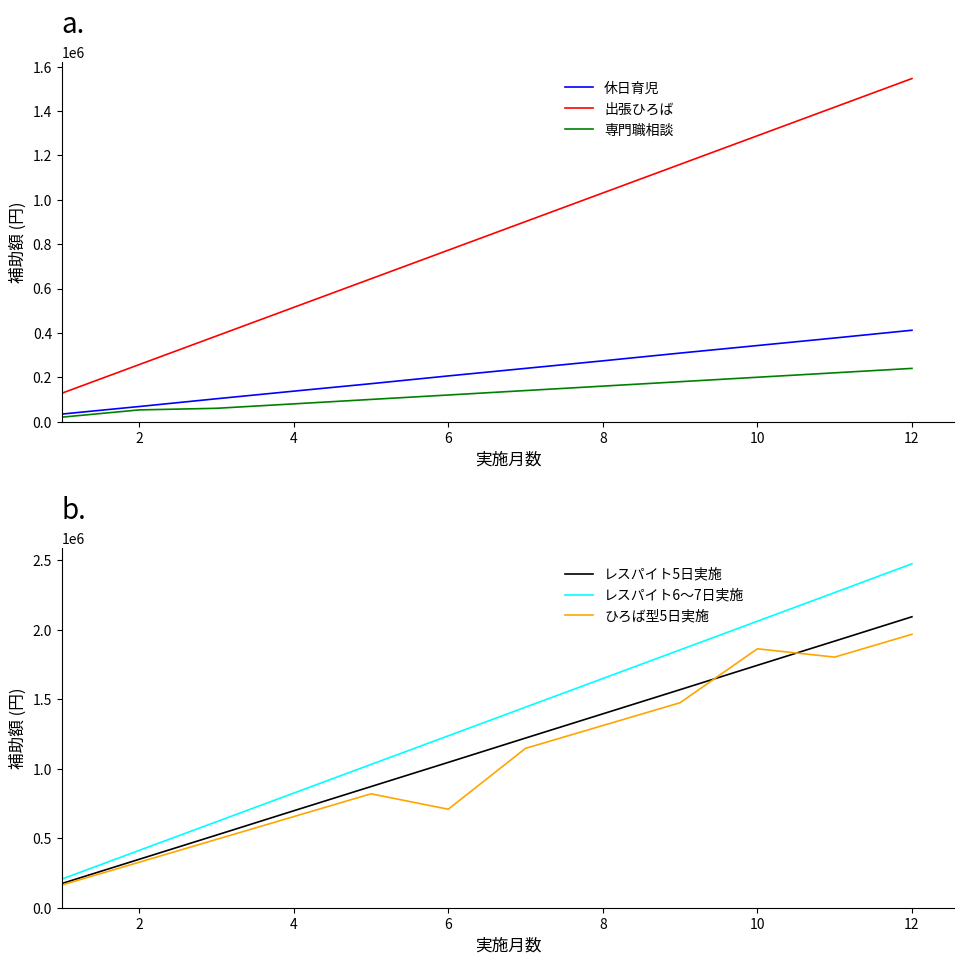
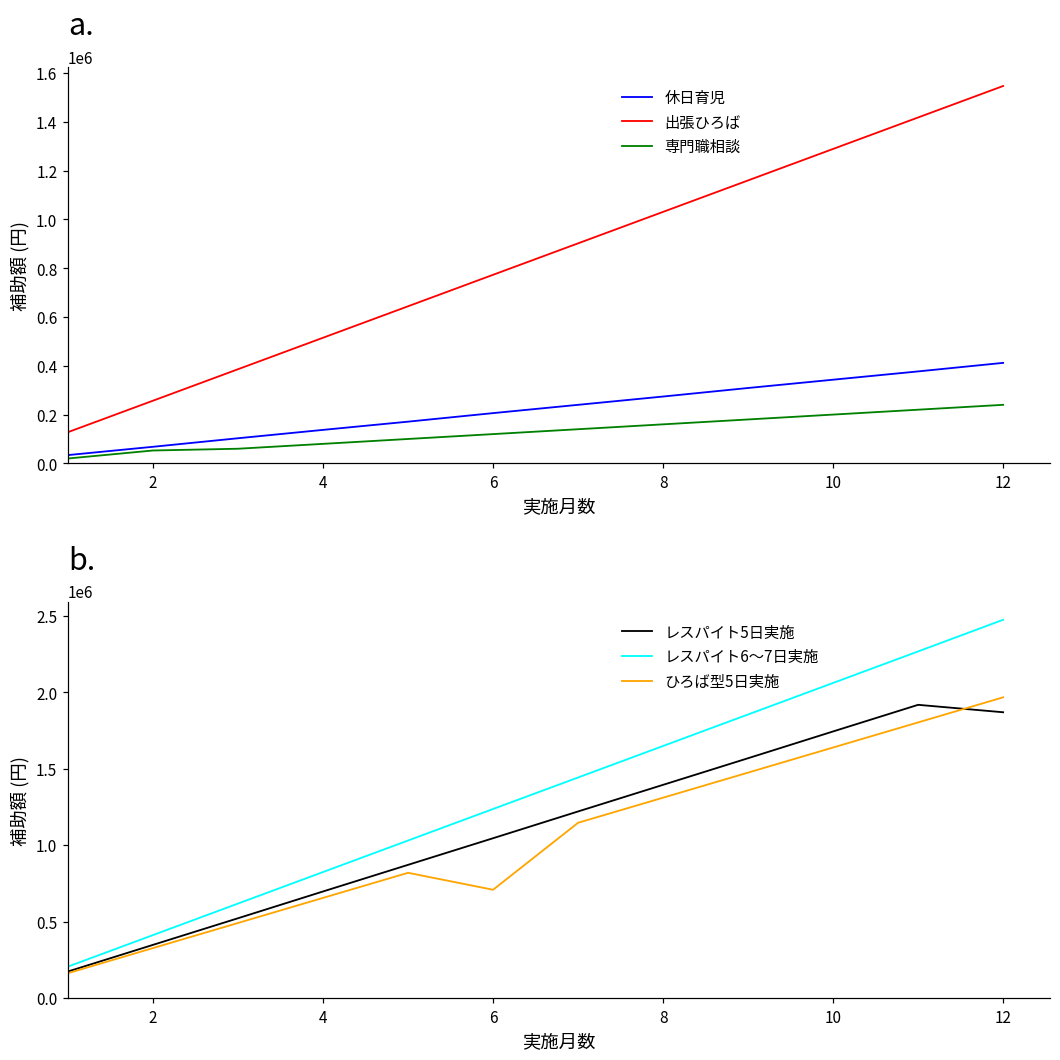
  {
    "a.": {
      "休日育児": {
        "2": 70000,
        "4": 140000,
        "6": 210000,
        "8": 270000,
        "10": 340000,
        "12": 410000
      },
      "出張ひろば": {
        "2": 260000,
        "4": 520000,
        "6": 770000,
        "8": 1030000,
        "10": 1290000,
        "12": 1550000
      },
      "専門職相談": {
        "2": 50000,
        "4": 80000,
        "6": 120000,
        "8": 160000,
        "10": 200000,
        "12": 240000
      }
    },
    "b.": {
      "レスパイト5日実施": {
        "2": 350000,
        "4": 700000,
        "6": 1050000,
        "8": 1390000,
        "10": 1740000,
-       "12": 2090000
+       "12": 1870000
      },
      "レスパイト6～7日実施": {
        "2": 410000,
        "4": 820000,
        "6": 1240000,
        "8": 1650000,
        "10": 2060000,
        "12": 2470000
      },
      "ひろば型5日実施": {
        "2": 330000,
        "4": 660000,
        "6": 710000,
        "8": 1310000,
-       "10": 1860000,
+       "10": 1640000,
        "12": 1970000
      }
    }
  }
